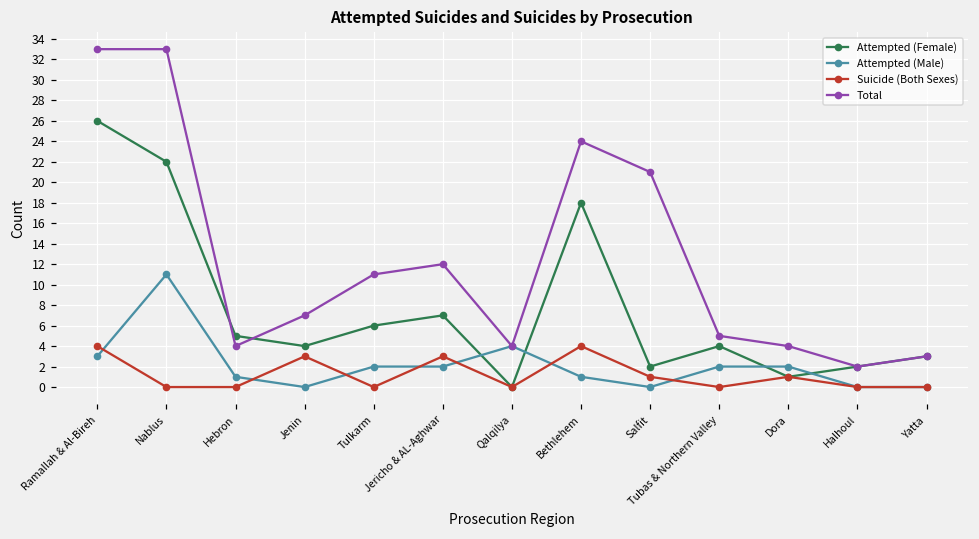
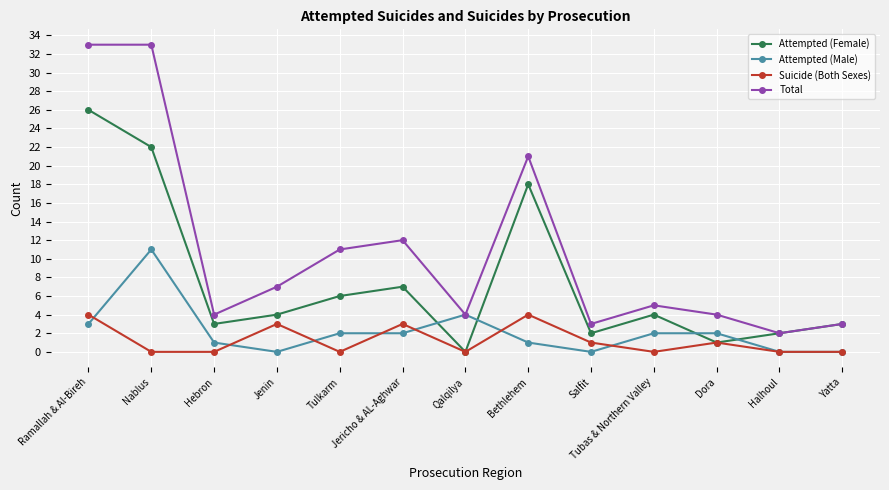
  {
    "Attempted (Female)": {
      "Ramallah & Al-Bireh": 26,
      "Nablus": 22,
-     "Hebron": 5,
+     "Hebron": 3,
      "Jenin": 4,
      "Tulkarm": 6,
      "Jericho & AL-Aghwar": 7,
      "Bethlehem": 18,
      "Salfit": 2,
      "Tubas & Northern Valley": 4
    },
    "Attempted (Male)": {
      "Ramallah & Al-Bireh": 3,
      "Nablus": 11,
      "Hebron": 1,
      "Jenin": 0,
      "Tulkarm": 2,
      "Jericho & AL-Aghwar": 2,
      "Bethlehem": 1,
      "Salfit": 0,
      "Tubas & Northern Valley": 2,
      "Dora": 2
    },
    "Suicide (Both Sexes)": {
      "Ramallah & Al-Bireh": 4,
      "Nablus": 0,
      "Hebron": 0,
      "Jenin": 3,
      "Tulkarm": 0,
      "Jericho & AL-Aghwar": 3,
      "Bethlehem": 4,
      "Salfit": 1,
      "Tubas & Northern Valley": 0
    },
    "Total": {
      "Ramallah & Al-Bireh": 33,
      "Nablus": 33,
      "Hebron": 4,
      "Jenin": 7,
      "Tulkarm": 11,
      "Jericho & AL-Aghwar": 12,
-     "Bethlehem": 24,
-     "Salfit": 21,
+     "Bethlehem": 21,
+     "Salfit": 3,
      "Tubas & Northern Valley": 5,
      "Dora": 4
    }
  }
